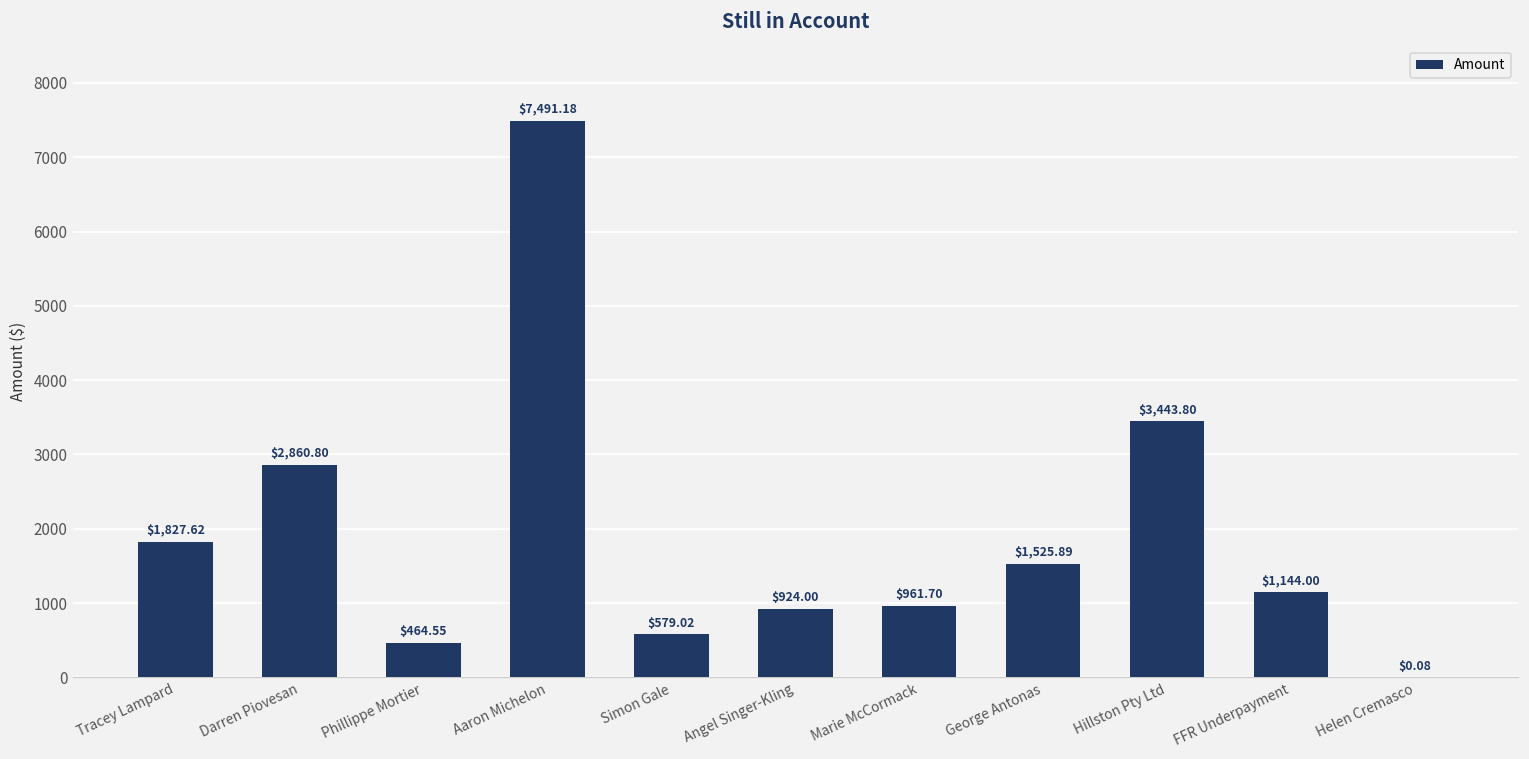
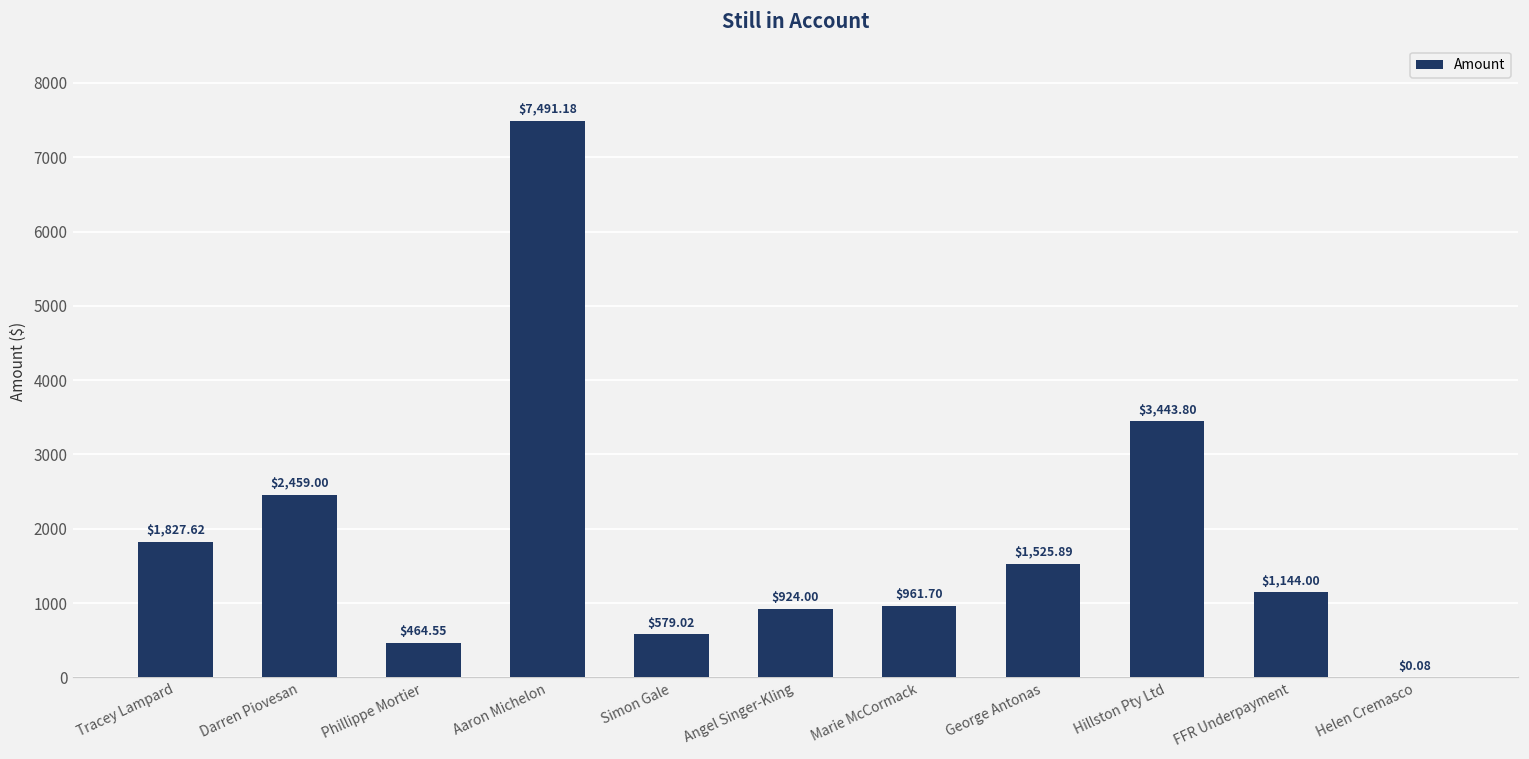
  {
    "Tracey Lampard": "$1,827.62",
-   "Darren Piovesan": "$2,860.80",
+   "Darren Piovesan": "$2,459.00",
    "Phillippe Mortier": "$464.55",
    "Aaron Michelon": "$7,491.18",
    "Simon Gale": "$579.02",
    "Angel Singer-Kling": "$924.00",
    "Marie McCormack": "$961.70",
    "George Antonas": "$1,525.89",
    "Hillston Pty Ltd": "$3,443.80",
    "FFR Underpayment": "$1,144.00",
    "Helen Cremasco": "$0.08"
  }
